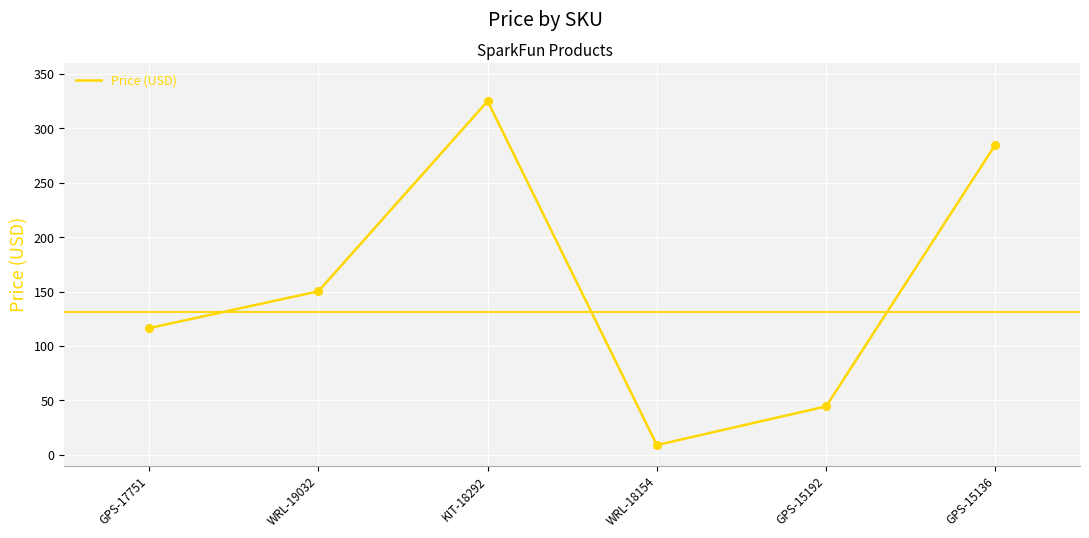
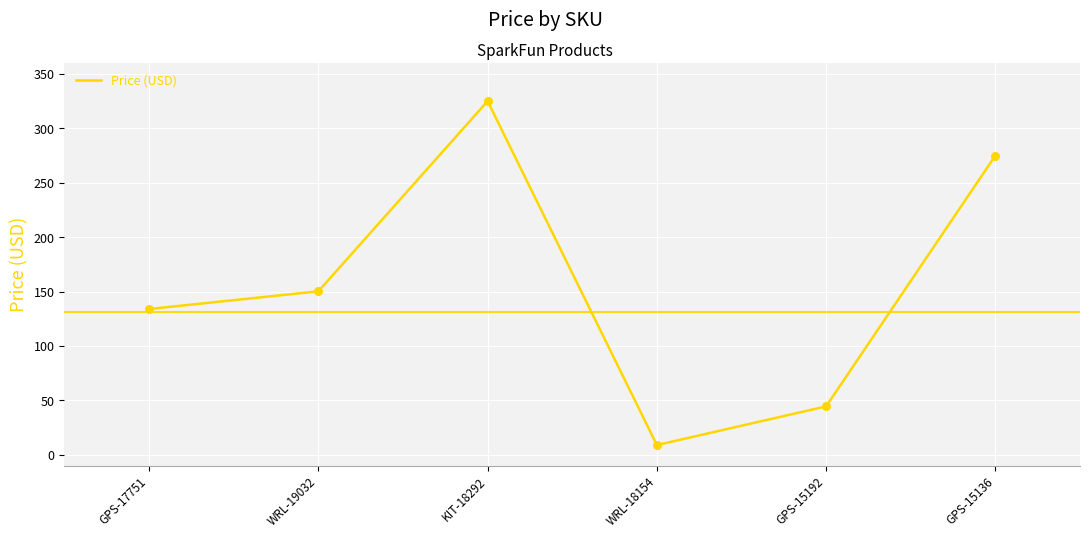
  {
-   "GPS-17751": 116,
+   "GPS-17751": 134,
    "WRL-19032": 150,
    "KIT-18292": 325,
    "WRL-18154": 9,
    "GPS-15192": 45,
-   "GPS-15136": 285
+   "GPS-15136": 275
  }
